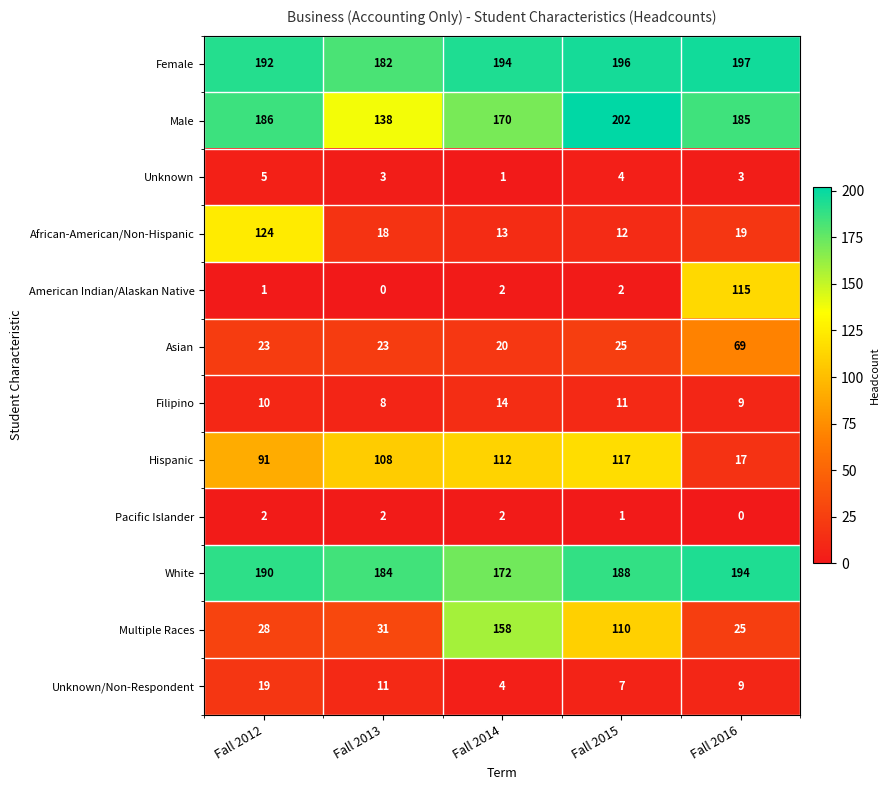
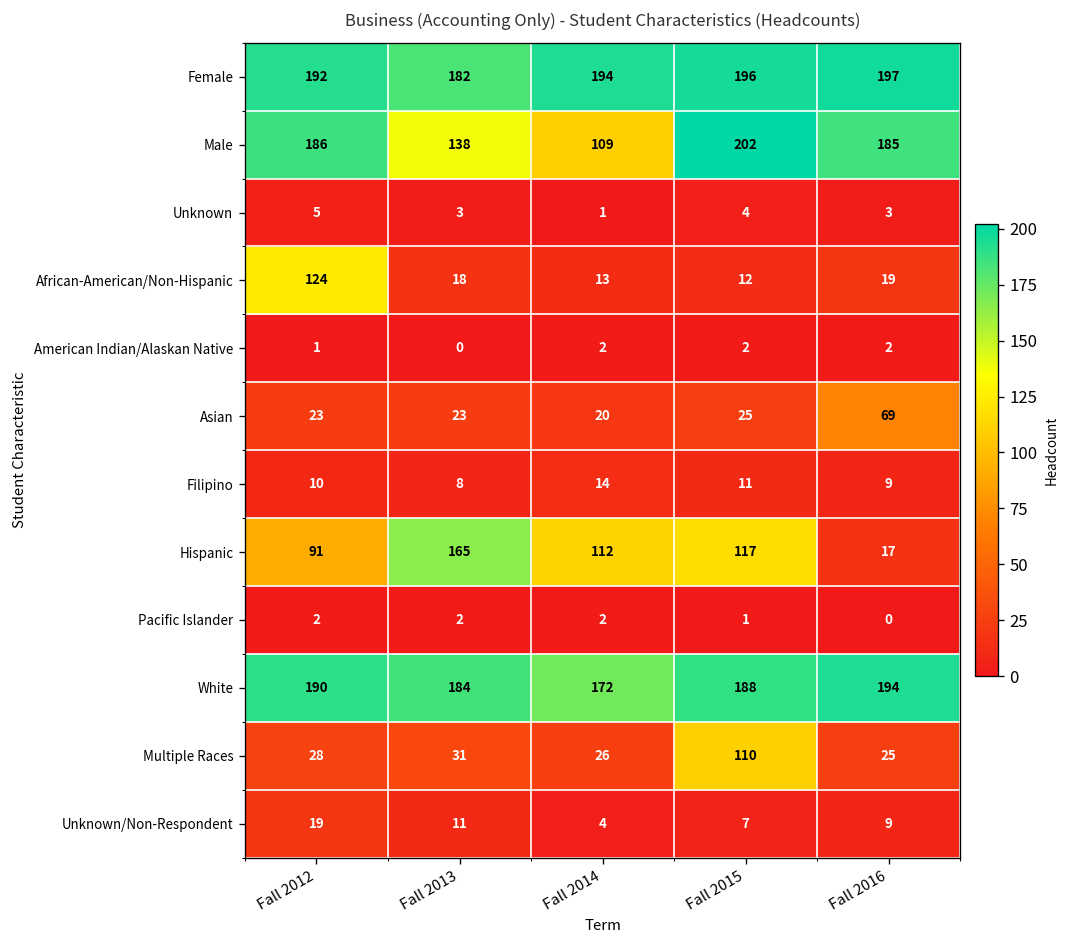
  {
    "Female": {
      "Fall 2012": 192,
      "Fall 2013": 182,
      "Fall 2014": 194,
      "Fall 2015": 196,
      "Fall 2016": 197
    },
    "Male": {
      "Fall 2012": 186,
      "Fall 2013": 138,
-     "Fall 2014": 170,
+     "Fall 2014": 109,
      "Fall 2015": 202,
      "Fall 2016": 185
    },
    "Unknown": {
      "Fall 2012": 5,
      "Fall 2013": 3,
      "Fall 2014": 1,
      "Fall 2015": 4,
      "Fall 2016": 3
    },
    "African-American/Non-Hispanic": {
      "Fall 2012": 124,
      "Fall 2013": 18,
      "Fall 2014": 13,
      "Fall 2015": 12,
      "Fall 2016": 19
    },
    "American Indian/Alaskan Native": {
      "Fall 2012": 1,
      "Fall 2013": 0,
      "Fall 2014": 2,
      "Fall 2015": 2,
-     "Fall 2016": 115
+     "Fall 2016": 2
    },
    "Asian": {
      "Fall 2012": 23,
      "Fall 2013": 23,
      "Fall 2014": 20,
      "Fall 2015": 25,
      "Fall 2016": 69
    },
    "Filipino": {
      "Fall 2012": 10,
      "Fall 2013": 8,
      "Fall 2014": 14,
      "Fall 2015": 11,
      "Fall 2016": 9
    },
    "Hispanic": {
      "Fall 2012": 91,
-     "Fall 2013": 108,
+     "Fall 2013": 165,
      "Fall 2014": 112,
      "Fall 2015": 117,
      "Fall 2016": 17
    },
    "Pacific Islander": {
      "Fall 2012": 2,
      "Fall 2013": 2,
      "Fall 2014": 2,
      "Fall 2015": 1,
      "Fall 2016": 0
    },
    "White": {
      "Fall 2012": 190,
      "Fall 2013": 184,
      "Fall 2014": 172,
      "Fall 2015": 188,
      "Fall 2016": 194
    },
    "Multiple Races": {
      "Fall 2012": 28,
      "Fall 2013": 31,
-     "Fall 2014": 158,
+     "Fall 2014": 26,
      "Fall 2015": 110,
      "Fall 2016": 25
    },
    "Unknown/Non-Respondent": {
      "Fall 2012": 19,
      "Fall 2013": 11,
      "Fall 2014": 4,
      "Fall 2015": 7,
      "Fall 2016": 9
    }
  }
